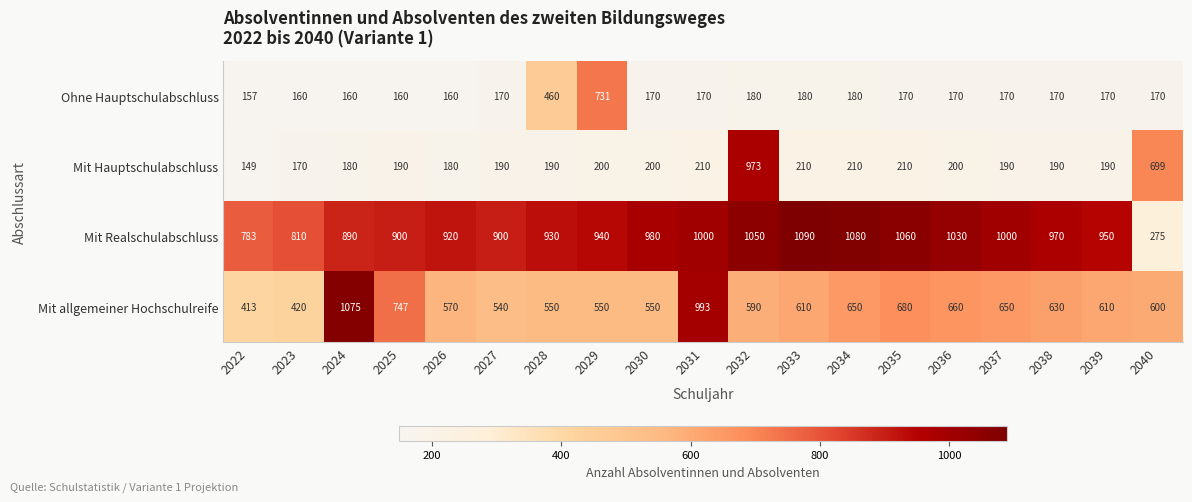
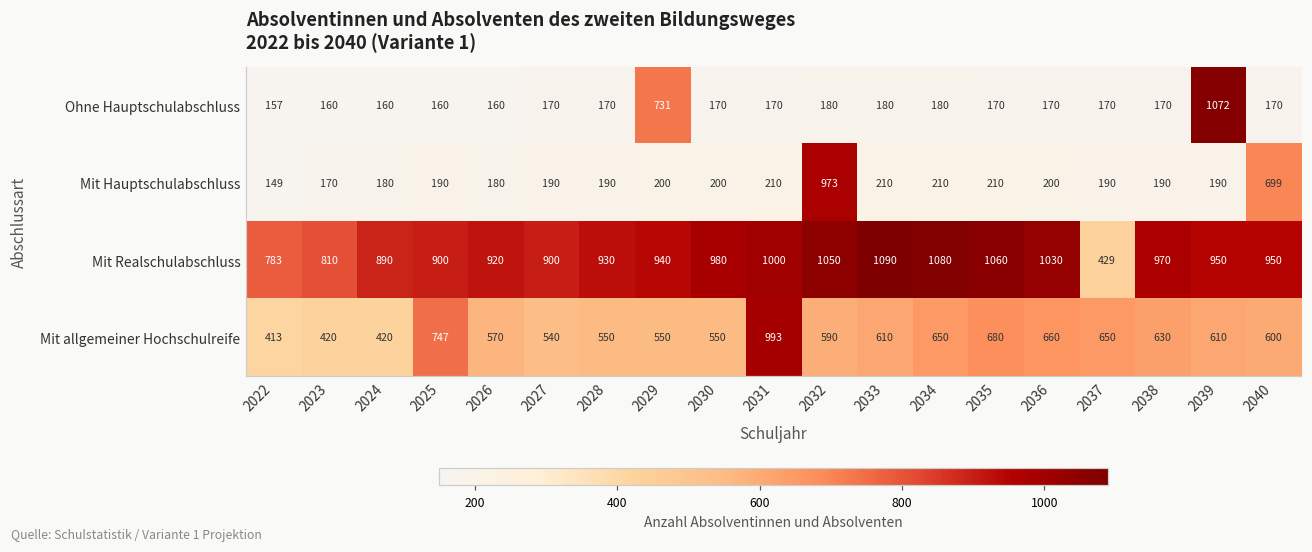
  {
    "Ohne Hauptschulabschluss": {
      "2022": 157,
      "2023": 160,
      "2024": 160,
      "2025": 160,
      "2026": 160,
      "2027": 170,
-     "2028": 460,
+     "2028": 170,
      "2029": 731,
      "2030": 170,
      "2031": 170,
      "2032": 180,
      "2033": 180,
      "2034": 180,
      "2035": 170,
      "2036": 170,
      "2037": 170,
      "2038": 170,
-     "2039": 170,
+     "2039": 1072,
      "2040": 170
    },
    "Mit Hauptschulabschluss": {
      "2022": 149,
      "2023": 170,
      "2024": 180,
      "2025": 190,
      "2026": 180,
      "2027": 190,
      "2028": 190,
      "2029": 200,
      "2030": 200,
      "2031": 210,
      "2032": 973,
      "2033": 210,
      "2034": 210,
      "2035": 210,
      "2036": 200,
      "2037": 190,
      "2038": 190,
      "2039": 190,
      "2040": 699
    },
    "Mit Realschulabschluss": {
      "2022": 783,
      "2023": 810,
      "2024": 890,
      "2025": 900,
      "2026": 920,
      "2027": 900,
      "2028": 930,
      "2029": 940,
      "2030": 980,
      "2031": 1000,
      "2032": 1050,
      "2033": 1090,
      "2034": 1080,
      "2035": 1060,
      "2036": 1030,
-     "2037": 1000,
+     "2037": 429,
      "2038": 970,
      "2039": 950,
-     "2040": 275
+     "2040": 950
    },
    "Mit allgemeiner Hochschulreife": {
      "2022": 413,
      "2023": 420,
-     "2024": 1075,
+     "2024": 420,
      "2025": 747,
      "2026": 570,
      "2027": 540,
      "2028": 550,
      "2029": 550,
      "2030": 550,
      "2031": 993,
      "2032": 590,
      "2033": 610,
      "2034": 650,
      "2035": 680,
      "2036": 660,
      "2037": 650,
      "2038": 630,
      "2039": 610,
      "2040": 600
    }
  }
